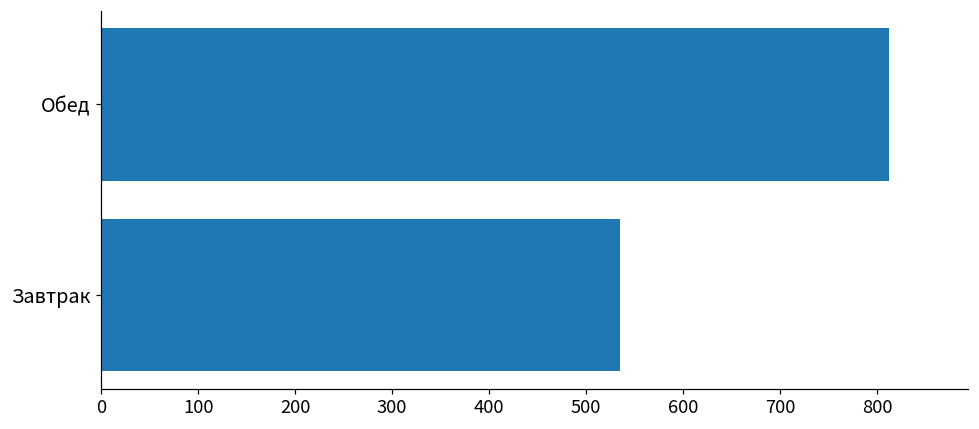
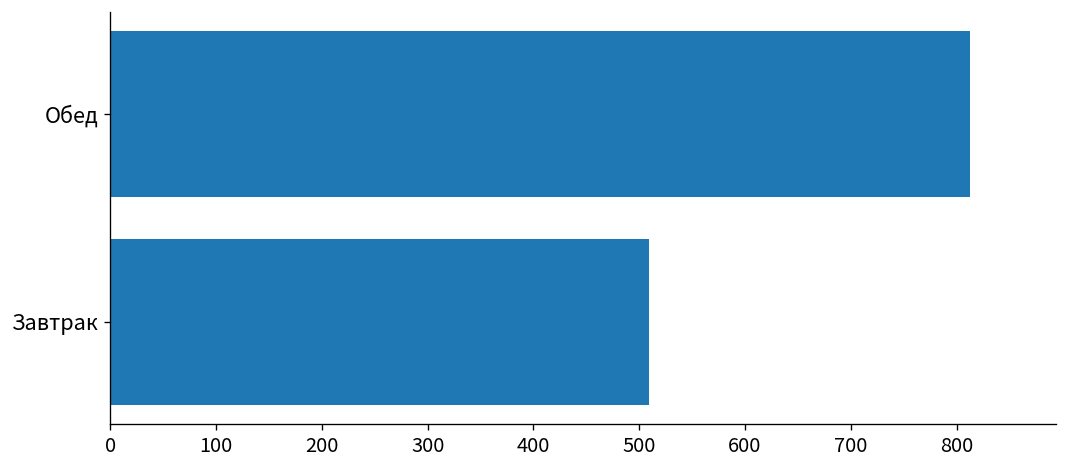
  {
    "Обед": 810,
-   "Завтрак": 540
+   "Завтрак": 510
  }
